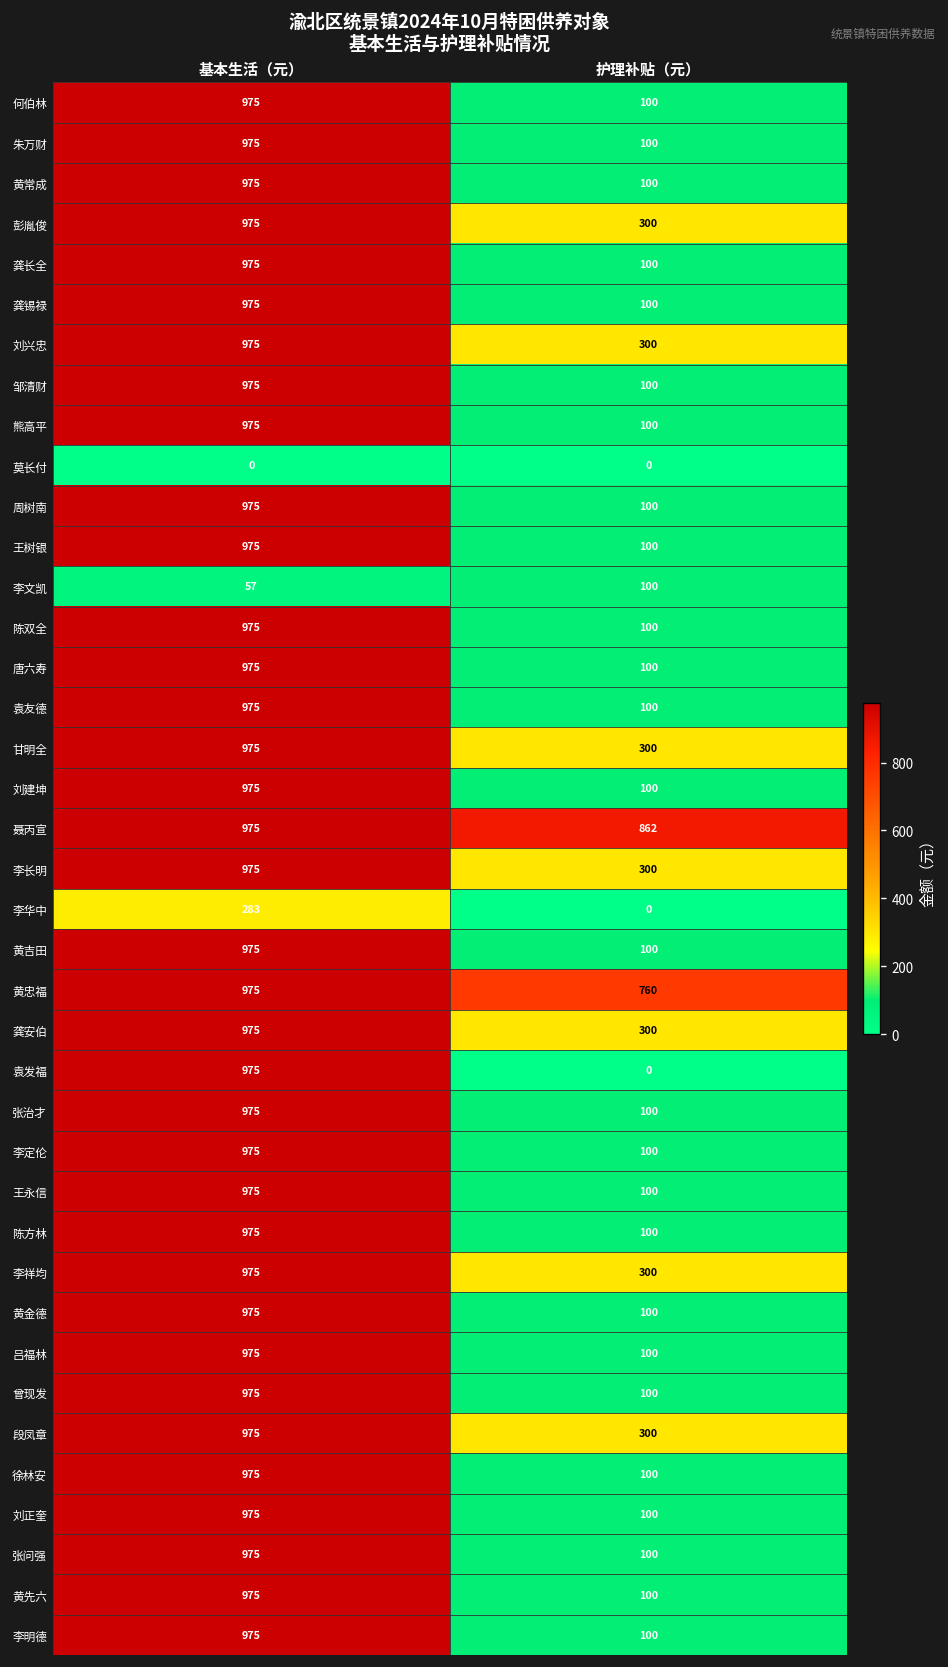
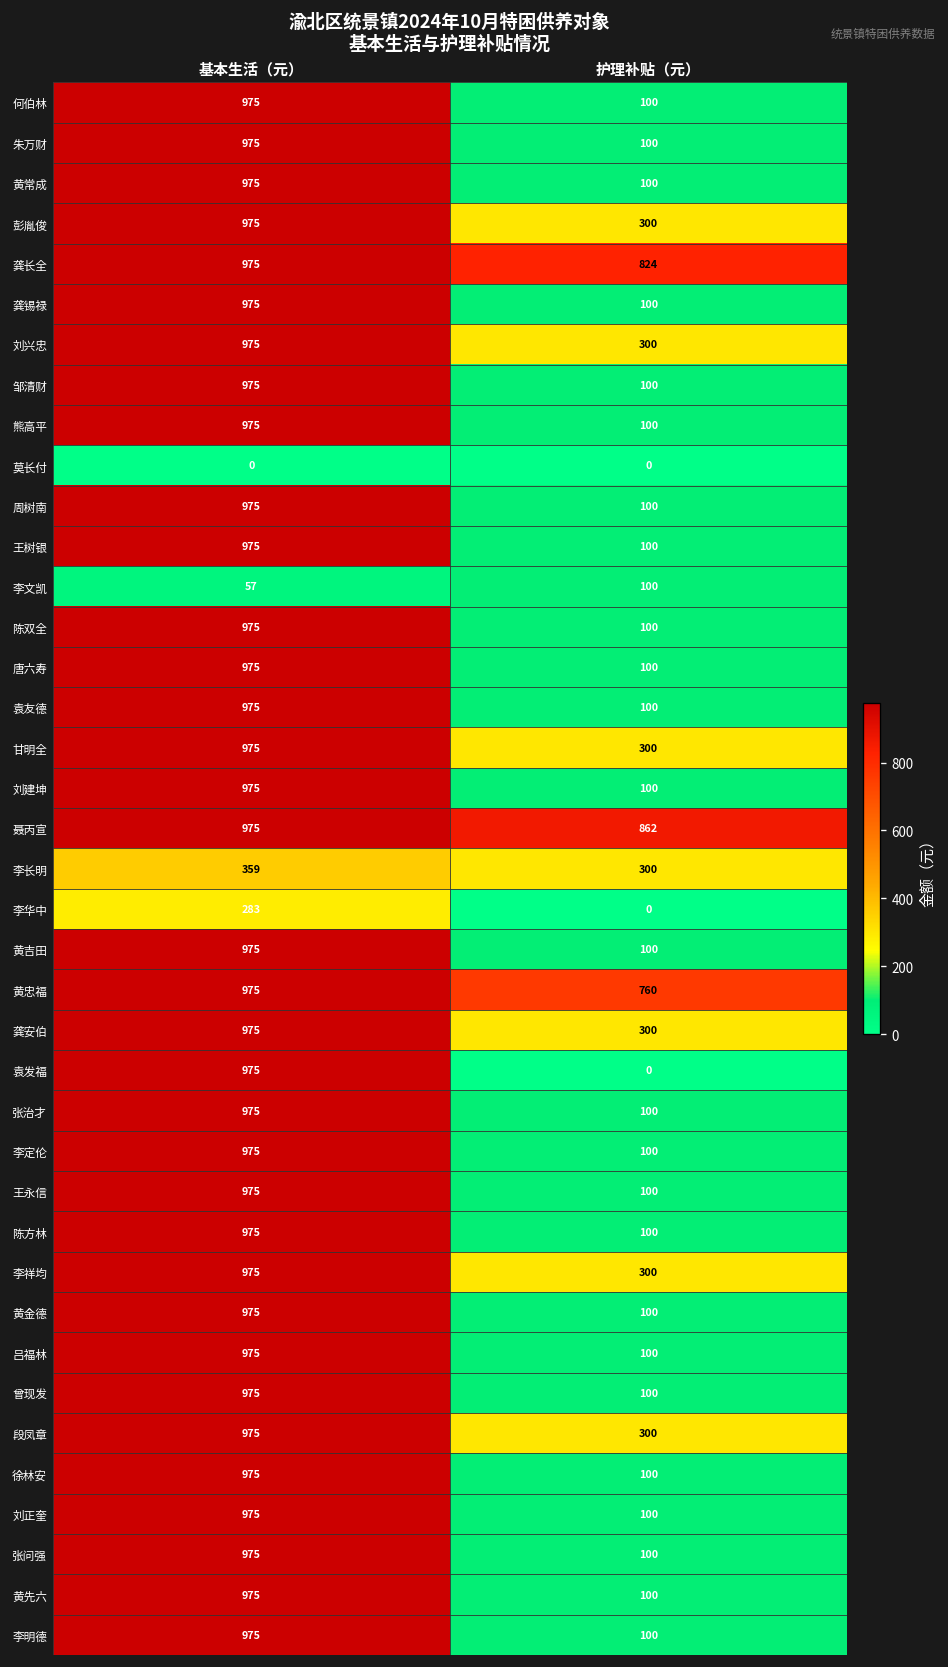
  {
    "何伯林": {
      "基本生活（元）": 975,
      "护理补贴（元）": 100
    },
    "朱万财": {
      "基本生活（元）": 975,
      "护理补贴（元）": 100
    },
    "黄常成": {
      "基本生活（元）": 975,
      "护理补贴（元）": 100
    },
    "彭胤俊": {
      "基本生活（元）": 975,
      "护理补贴（元）": 300
    },
    "龚长全": {
      "基本生活（元）": 975,
-     "护理补贴（元）": 100
+     "护理补贴（元）": 824
    },
    "龚锡禄": {
      "基本生活（元）": 975,
      "护理补贴（元）": 100
    },
    "刘兴忠": {
      "基本生活（元）": 975,
      "护理补贴（元）": 300
    },
    "邹清财": {
      "基本生活（元）": 975,
      "护理补贴（元）": 100
    },
    "熊高平": {
      "基本生活（元）": 975,
      "护理补贴（元）": 100
    },
    "莫长付": {
      "基本生活（元）": 0,
      "护理补贴（元）": 0
    },
    "周树南": {
      "基本生活（元）": 975,
      "护理补贴（元）": 100
    },
    "王树银": {
      "基本生活（元）": 975,
      "护理补贴（元）": 100
    },
    "李文凯": {
      "基本生活（元）": 57,
      "护理补贴（元）": 100
    },
    "陈双全": {
      "基本生活（元）": 975,
      "护理补贴（元）": 100
    },
    "唐六寿": {
      "基本生活（元）": 975,
      "护理补贴（元）": 100
    },
    "袁友德": {
      "基本生活（元）": 975,
      "护理补贴（元）": 100
    },
    "甘明全": {
      "基本生活（元）": 975,
      "护理补贴（元）": 300
    },
    "刘建坤": {
      "基本生活（元）": 975,
      "护理补贴（元）": 100
    },
    "聂丙宣": {
      "基本生活（元）": 975,
      "护理补贴（元）": 862
    },
    "李长明": {
-     "基本生活（元）": 975,
+     "基本生活（元）": 359,
      "护理补贴（元）": 300
    },
    "李华中": {
      "基本生活（元）": 283,
      "护理补贴（元）": 0
    },
    "黄吉田": {
      "基本生活（元）": 975,
      "护理补贴（元）": 100
    },
    "黄忠福": {
      "基本生活（元）": 975,
      "护理补贴（元）": 760
    },
    "龚安伯": {
      "基本生活（元）": 975,
      "护理补贴（元）": 300
    },
    "袁发福": {
      "基本生活（元）": 975,
      "护理补贴（元）": 0
    },
    "张治才": {
      "基本生活（元）": 975,
      "护理补贴（元）": 100
    },
    "李定伦": {
      "基本生活（元）": 975,
      "护理补贴（元）": 100
    },
    "王永信": {
      "基本生活（元）": 975,
      "护理补贴（元）": 100
    },
    "陈方林": {
      "基本生活（元）": 975,
      "护理补贴（元）": 100
    },
    "李祥均": {
      "基本生活（元）": 975,
      "护理补贴（元）": 300
    },
    "黄金德": {
      "基本生活（元）": 975,
      "护理补贴（元）": 100
    },
    "吕福林": {
      "基本生活（元）": 975,
      "护理补贴（元）": 100
    },
    "曾现发": {
      "基本生活（元）": 975,
      "护理补贴（元）": 100
    },
    "段凤章": {
      "基本生活（元）": 975,
      "护理补贴（元）": 300
    },
    "徐林安": {
      "基本生活（元）": 975,
      "护理补贴（元）": 100
    },
    "刘正奎": {
      "基本生活（元）": 975,
      "护理补贴（元）": 100
    },
    "张问强": {
      "基本生活（元）": 975,
      "护理补贴（元）": 100
    },
    "黄先六": {
      "基本生活（元）": 975,
      "护理补贴（元）": 100
    },
    "李明德": {
      "基本生活（元）": 975,
      "护理补贴（元）": 100
    }
  }
